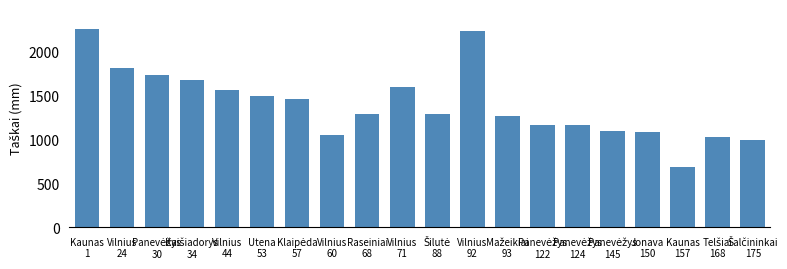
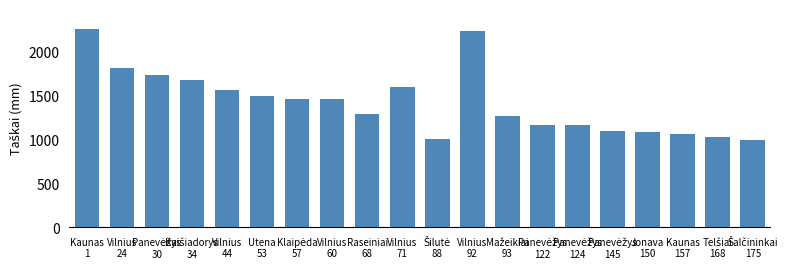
  {
    "Kaunas 1": 2300,
    "Vilnius 24": 1800,
    "Utena 53": 1500,
    "Klaipėda 57": 1500,
-   "Vilnius 60": 1000,
+   "Vilnius 60": 1500,
    "Raseiniai 68": 1300,
    "Vilnius 71": 1600,
-   "Šilutė 88": 1300,
+   "Šilutė 88": 1000,
    "Vilnius 92": 2200,
-   "Kaunas 157": 700,
+   "Kaunas 157": 1100,
    "Šalčininkai 175": 1000
  }
